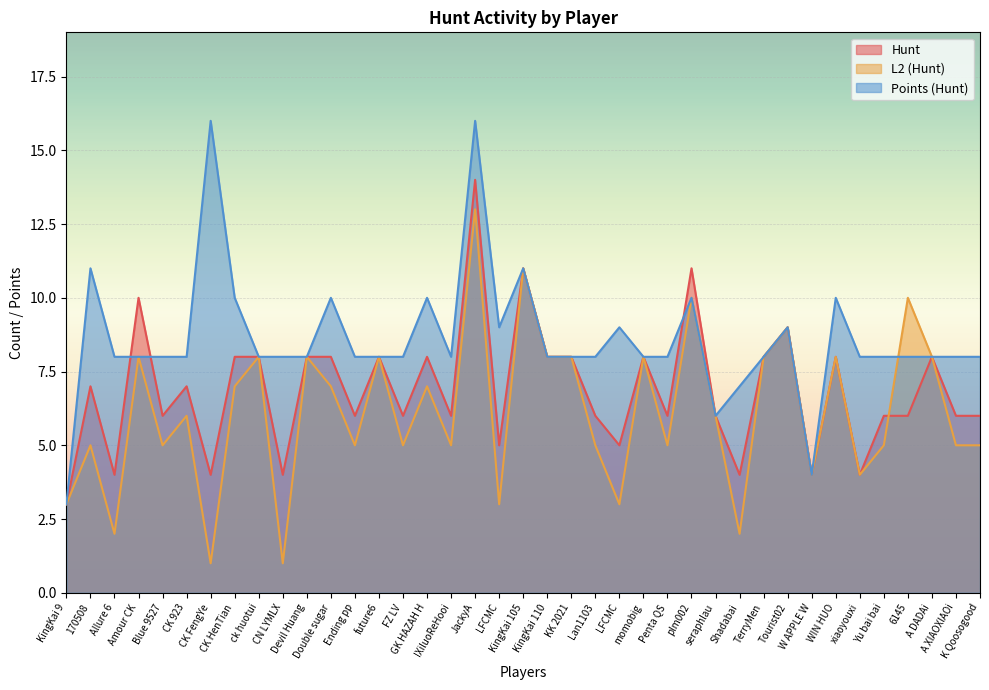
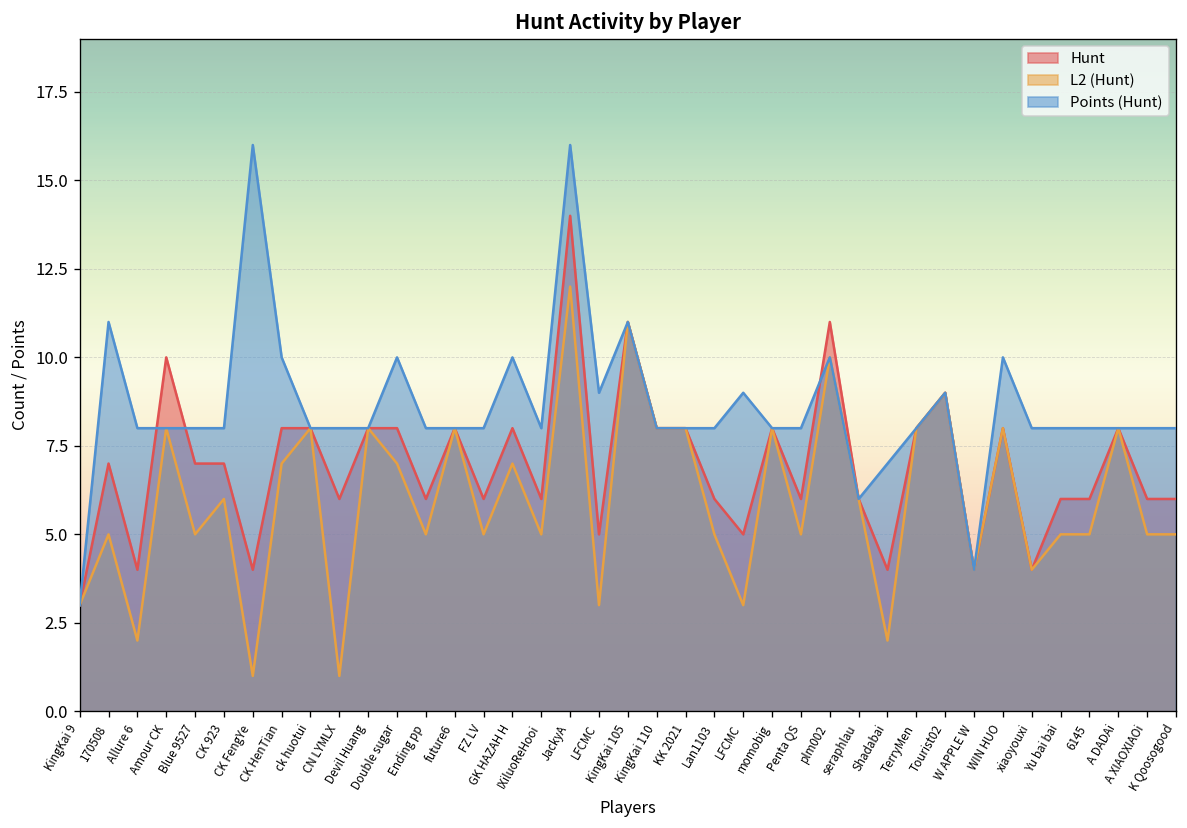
  {
    "Hunt": {
      "170508": 7,
      "Allure 6": 4,
      "Amour CK": 10,
-     "Blue 9527": 6,
+     "Blue 9527": 7,
      "CK 923": 7,
      "CK FengYe": 4,
      "CK HenTian": 8,
-     "CN LYMLX": 4,
+     "CN LYMLX": 6,
      "Double sugar": 8,
      "Ending pp": 6,
      "FZ LV": 6,
      "GK HAZAH H": 8,
      "IXiluoReHooi": 6,
      "JackyA": 14,
      "Lan1103": 6,
      "Penta QS": 6,
      "plm002": 11,
      "Shadabai": 4,
      "Yu bai bai": 6,
      "6145": 6,
      "A XIAOXIAOi": 6,
      "K Qoosogood": 6
    },
    "L2 (Hunt)": {
      "170508": 5,
      "Allure 6": 2,
      "Blue 9527": 5,
      "CK 923": 6,
      "CK FengYe": 1,
      "CK HenTian": 7,
      "CN LYMLX": 1,
      "Double sugar": 7,
      "Ending pp": 5,
      "FZ LV": 5,
      "GK HAZAH H": 7,
      "IXiluoReHooi": 5,
-     "JackyA": 13,
+     "JackyA": 12,
      "Lan1103": 5,
      "Penta QS": 5,
      "Shadabai": 2,
      "Yu bai bai": 5,
-     "6145": 10,
+     "6145": 5,
      "A XIAOXIAOi": 5,
      "K Qoosogood": 5
    },
    "Points (Hunt)": {
      "170508": 11,
      "Allure 6": 8,
      "Blue 9527": 8,
      "CK 923": 8,
      "CK FengYe": 16,
      "CK HenTian": 10,
      "CN LYMLX": 8,
      "Double sugar": 10,
      "Ending pp": 8,
      "FZ LV": 8,
      "GK HAZAH H": 10,
      "IXiluoReHooi": 8,
      "JackyA": 16,
      "Lan1103": 8,
      "Penta QS": 8,
      "Shadabai": 7,
      "WIN HUO": 10,
      "xiaoyouxi": 8,
      "Yu bai bai": 8,
      "6145": 8,
      "A XIAOXIAOi": 8,
      "K Qoosogood": 8
    }
  }
